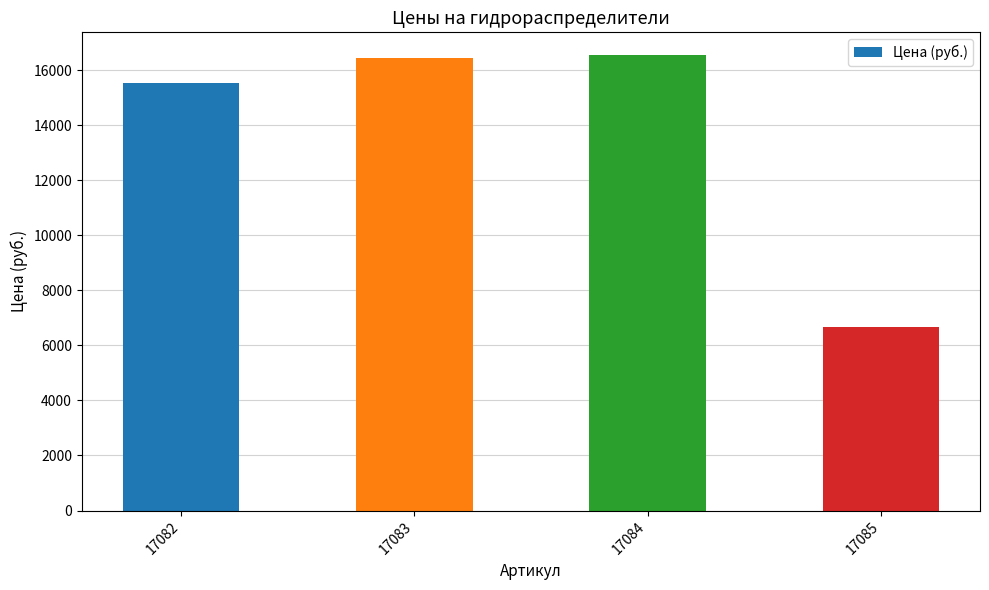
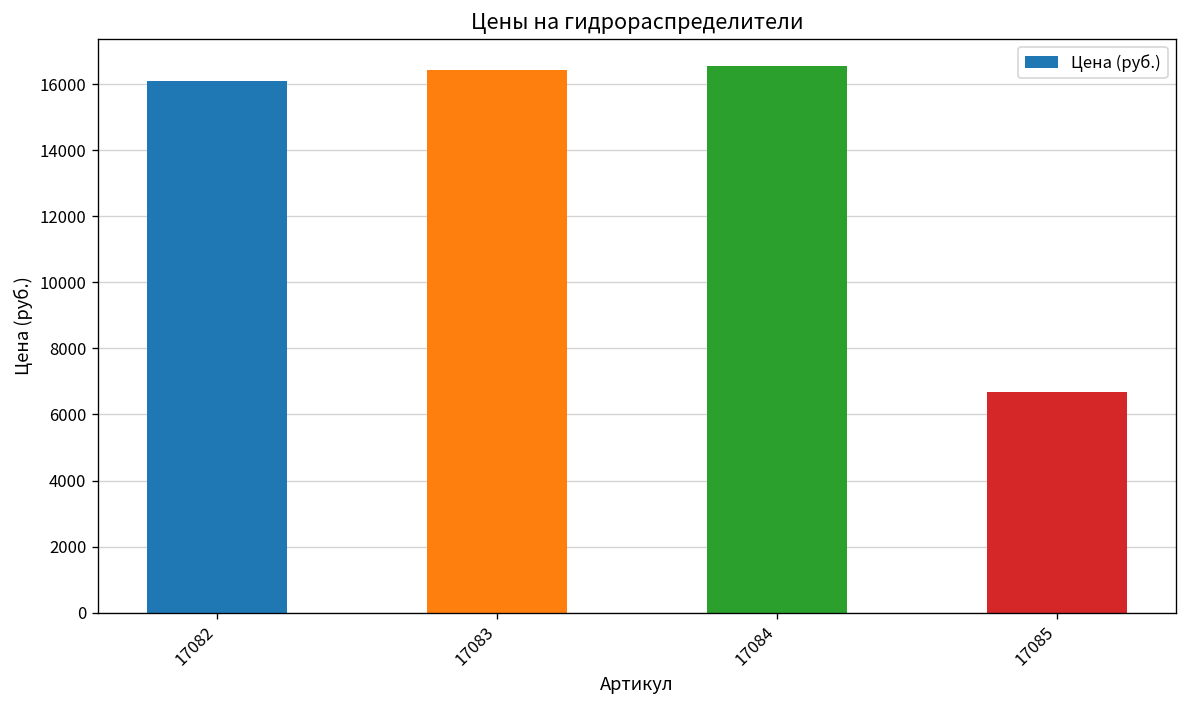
  {
-   "17082": 15500,
+   "17082": 16100,
    "17083": 16400,
    "17084": 16500,
    "17085": 6700
  }
